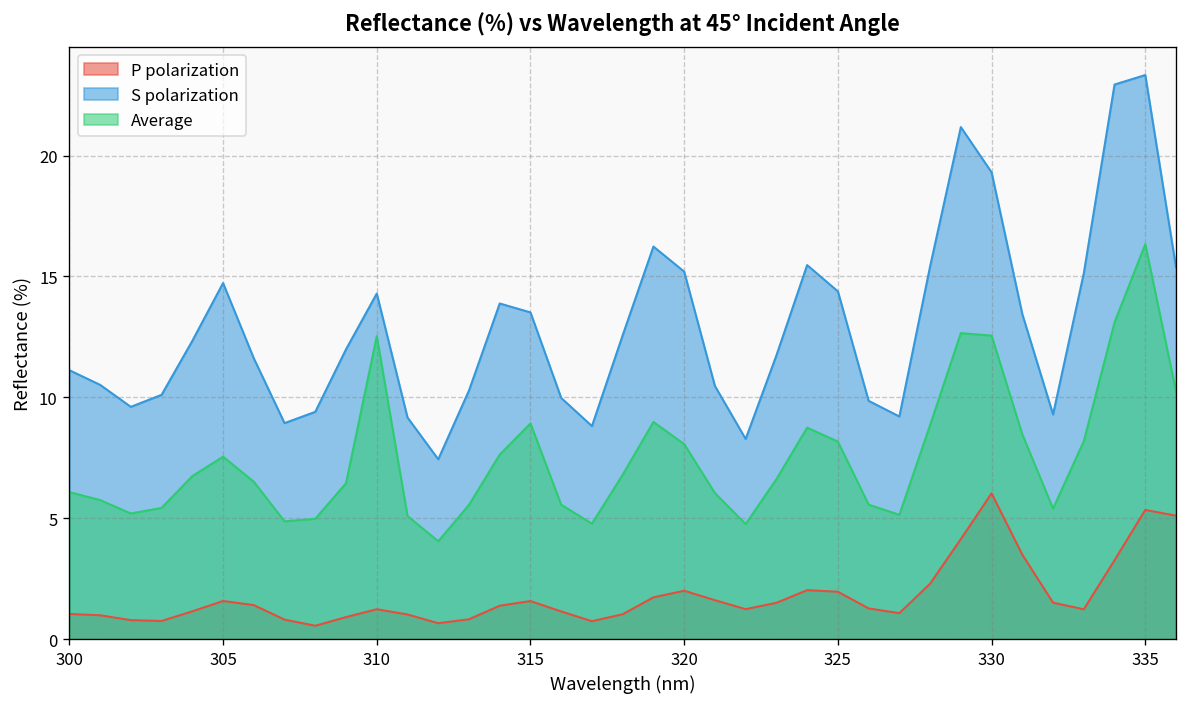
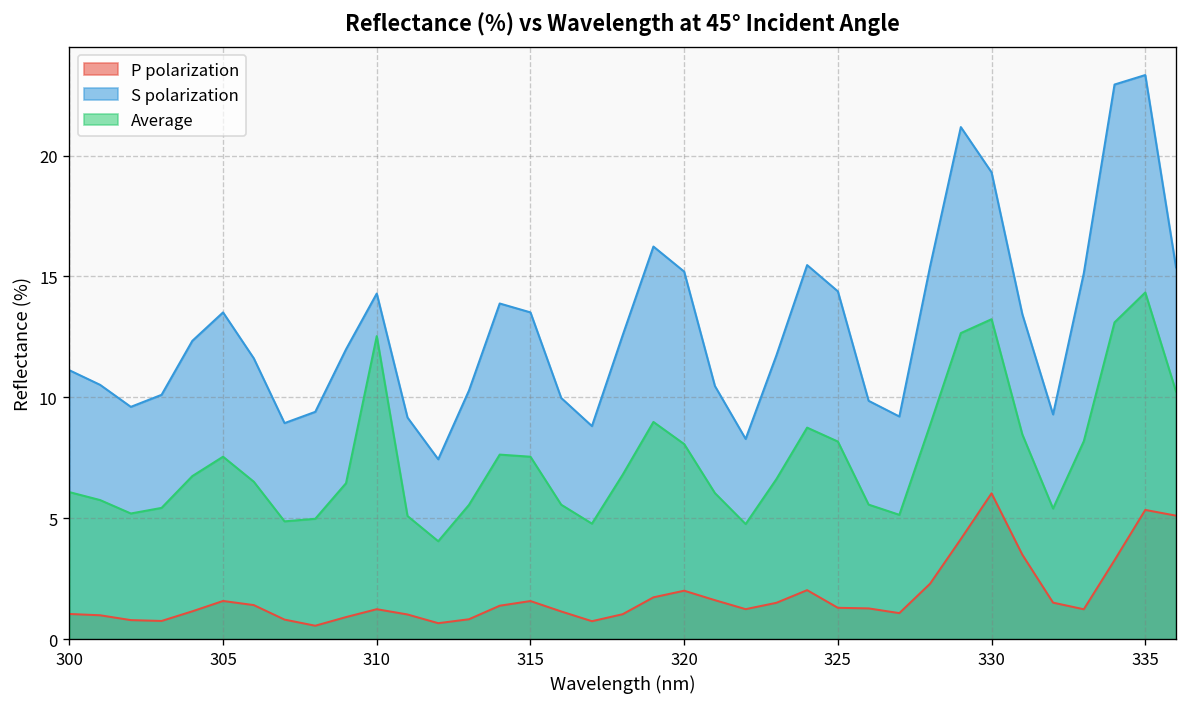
  {
    "P polarization": {
      "300": 1.0,
      "305": 1.6,
      "310": 1.2,
      "315": 1.6,
      "320": 2.0,
-     "325": 2.0,
+     "325": 1.3,
      "330": 6.0,
      "335": 5.3
    },
    "S polarization": {
      "300": 11.1,
-     "305": 14.7,
+     "305": 13.5,
      "310": 14.3,
      "315": 13.5,
      "320": 15.2,
      "325": 14.4,
      "330": 19.3,
      "335": 23.3
    },
    "Average": {
      "300": 6.1,
      "305": 7.5,
      "310": 12.5,
-     "315": 8.9,
+     "315": 7.5,
      "320": 8.1,
      "325": 8.2,
-     "330": 12.6,
-     "335": 16.3
+     "330": 13.2,
+     "335": 14.3
    }
  }
